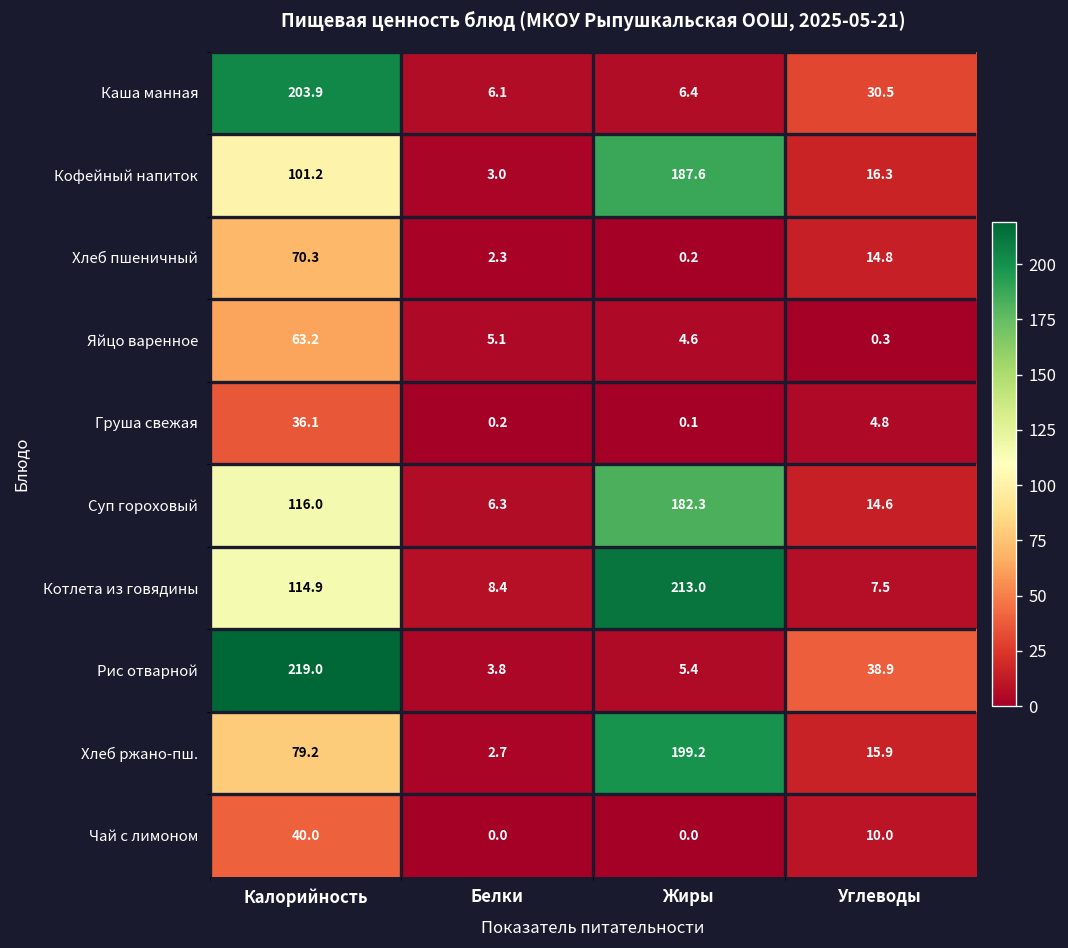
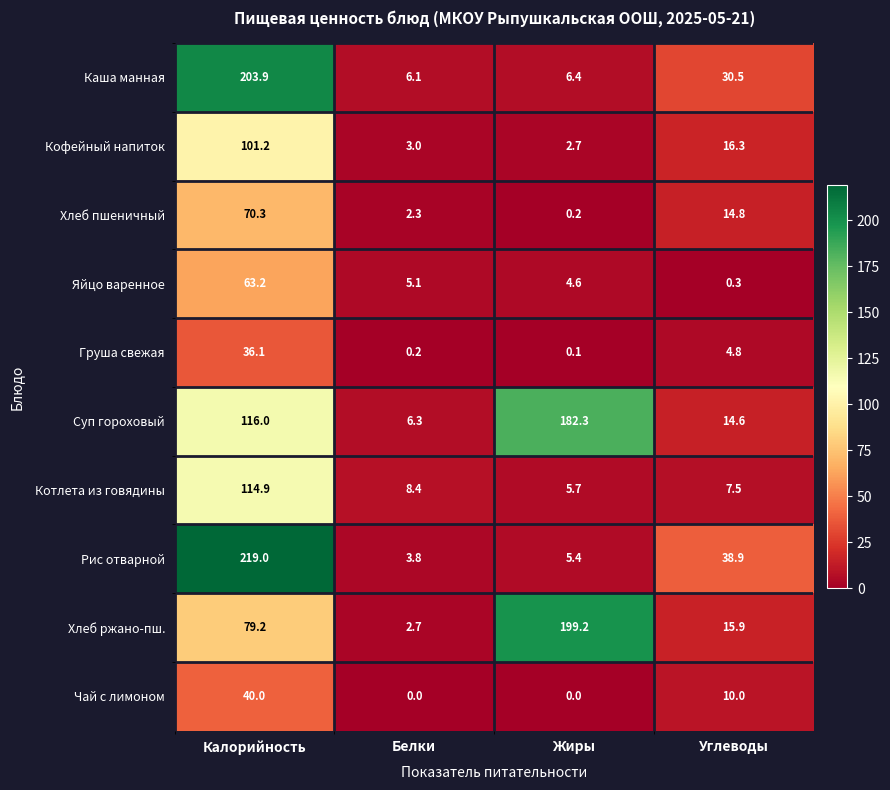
  {
    "Каша манная": {
      "Калорийность": 203.9,
      "Белки": 6.1,
      "Жиры": 6.4,
      "Углеводы": 30.5
    },
    "Кофейный напиток": {
      "Калорийность": 101.2,
      "Белки": 3.0,
-     "Жиры": 187.6,
+     "Жиры": 2.7,
      "Углеводы": 16.3
    },
    "Хлеб пшеничный": {
      "Калорийность": 70.3,
      "Белки": 2.3,
      "Жиры": 0.2,
      "Углеводы": 14.8
    },
    "Яйцо варенное": {
      "Калорийность": 63.2,
      "Белки": 5.1,
      "Жиры": 4.6,
      "Углеводы": 0.3
    },
    "Груша свежая": {
      "Калорийность": 36.1,
      "Белки": 0.2,
      "Жиры": 0.1,
      "Углеводы": 4.8
    },
    "Суп гороховый": {
      "Калорийность": 116.0,
      "Белки": 6.3,
      "Жиры": 182.3,
      "Углеводы": 14.6
    },
    "Котлета из говядины": {
      "Калорийность": 114.9,
      "Белки": 8.4,
-     "Жиры": 213.0,
+     "Жиры": 5.7,
      "Углеводы": 7.5
    },
    "Рис отварной": {
      "Калорийность": 219.0,
      "Белки": 3.8,
      "Жиры": 5.4,
      "Углеводы": 38.9
    },
    "Хлеб ржано-пш.": {
      "Калорийность": 79.2,
      "Белки": 2.7,
      "Жиры": 199.2,
      "Углеводы": 15.9
    },
    "Чай с лимоном": {
      "Калорийность": 40.0,
      "Белки": 0.0,
      "Жиры": 0.0,
      "Углеводы": 10.0
    }
  }
